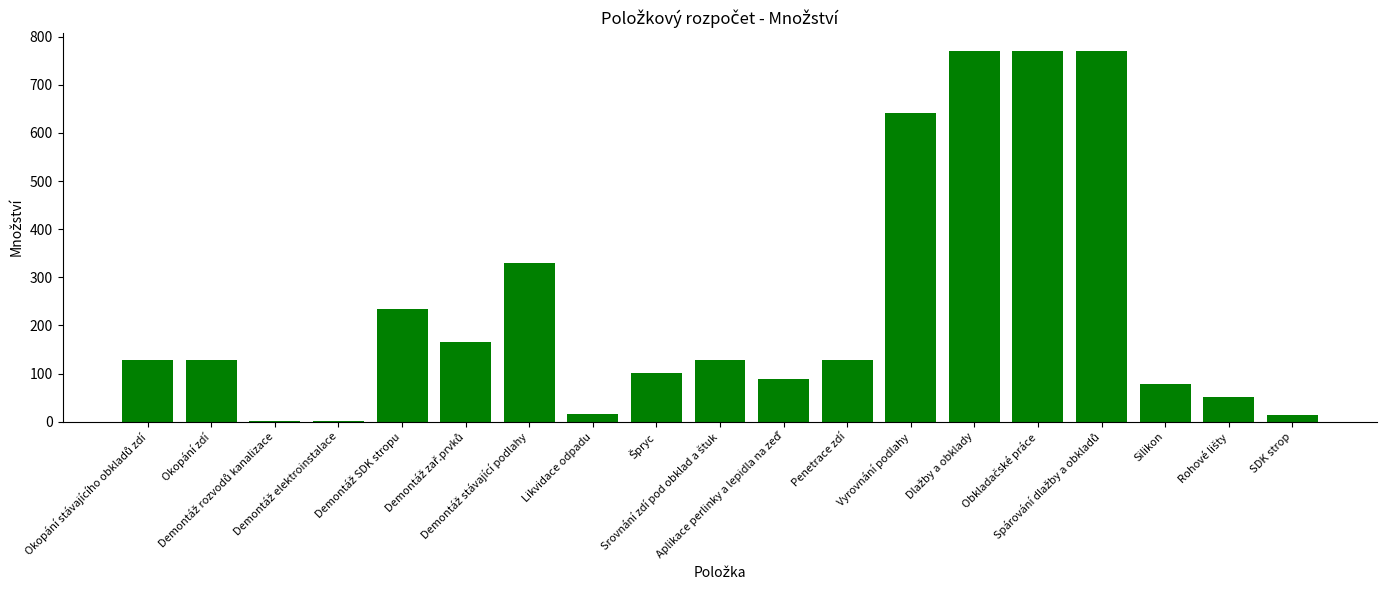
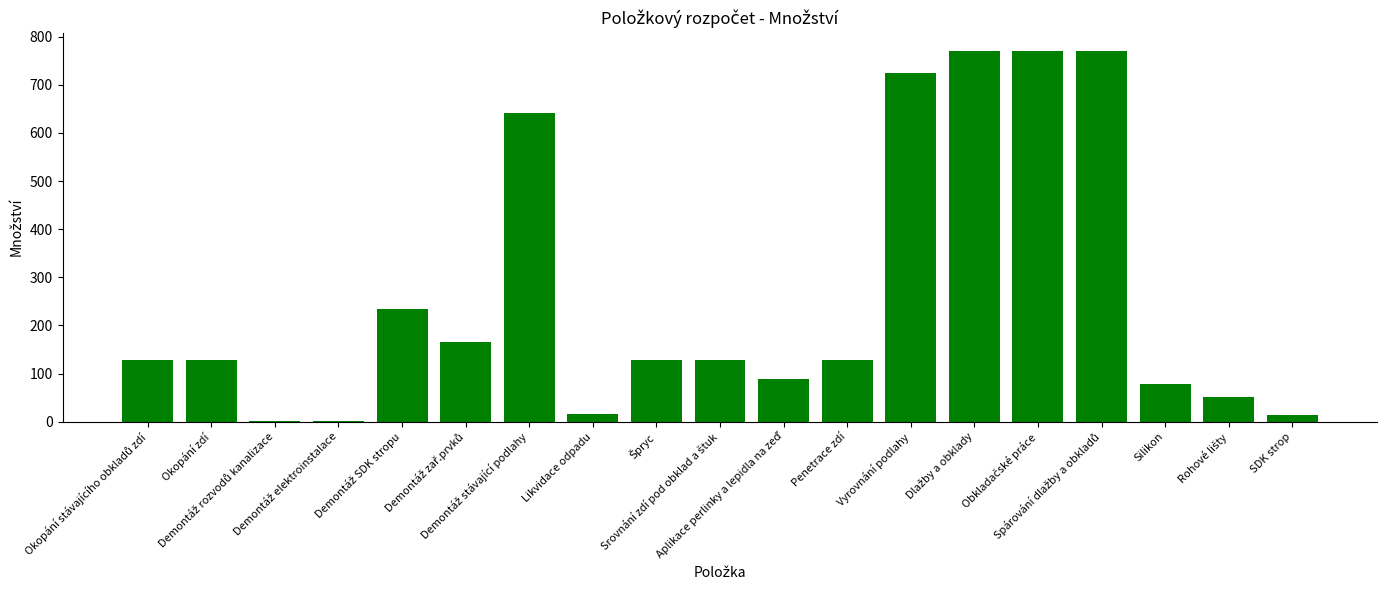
  {
    "Okopání stávajícího obkladů zdí": 130,
    "Okopání zdí": 130,
    "Demontáž SDK stropu": 230,
    "Demontáž zař.prvků": 170,
-   "Demontáž stávající podlahy": 330,
+   "Demontáž stávající podlahy": 640,
    "Likvidace odpadu": 20,
-   "Špryc": 100,
+   "Špryc": 130,
    "Srovnání zdí pod obklad a štuk": 130,
    "Aplikace perlinky a lepidla na zeď": 90,
    "Penetrace zdí": 130,
-   "Vyrovnání podlahy": 640,
+   "Vyrovnání podlahy": 720,
    "Dlažby a obklady": 770,
    "Obkladačské práce": 770,
    "Spárování dlažby a obkladů": 770,
    "Silikon": 80,
    "Rohové lišty": 50,
    "SDK strop": 10
  }
